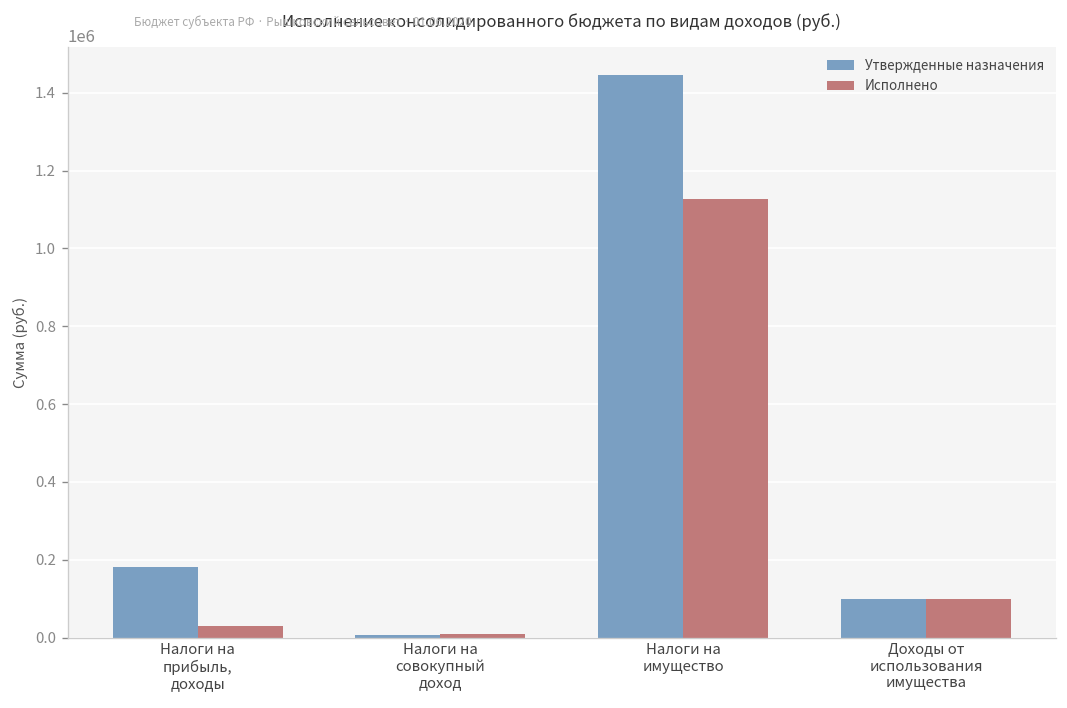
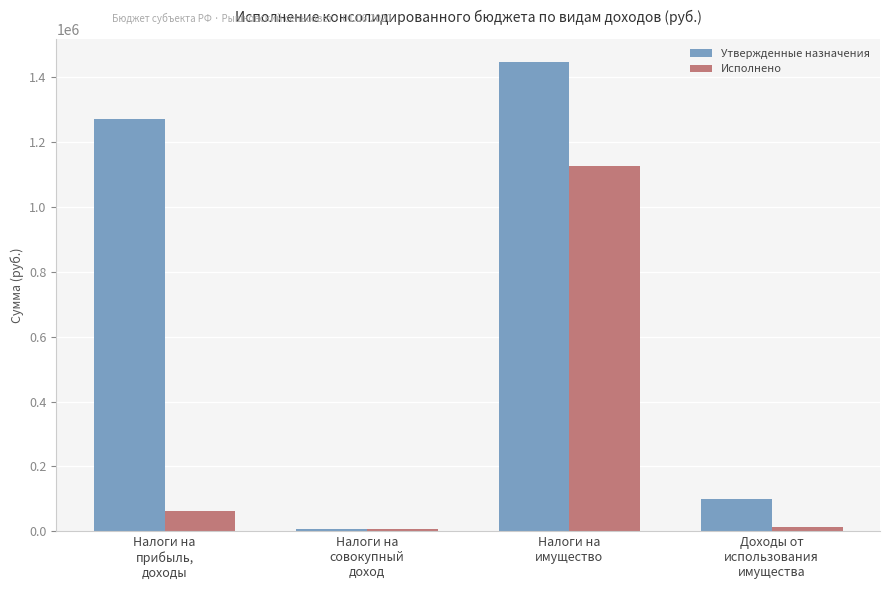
  {
    "Утвержденные назначения": {
-     "Налоги на прибыль, доходы": 180000,
+     "Налоги на прибыль, доходы": 1270000,
      "Налоги на имущество": 1450000,
      "Доходы от использования имущества": 100000
    },
    "Исполнено": {
-     "Налоги на прибыль, доходы": 30000,
+     "Налоги на прибыль, доходы": 60000,
      "Налоги на совокупный доход": 10000,
      "Налоги на имущество": 1130000,
-     "Доходы от использования имущества": 100000
+     "Доходы от использования имущества": 10000
    }
  }
